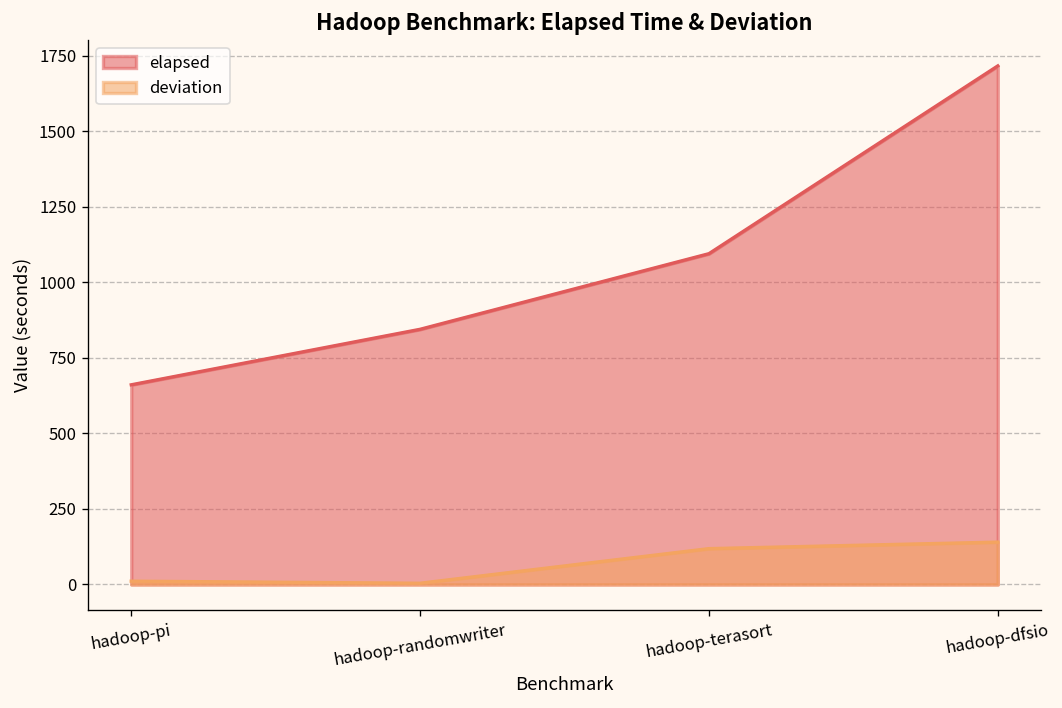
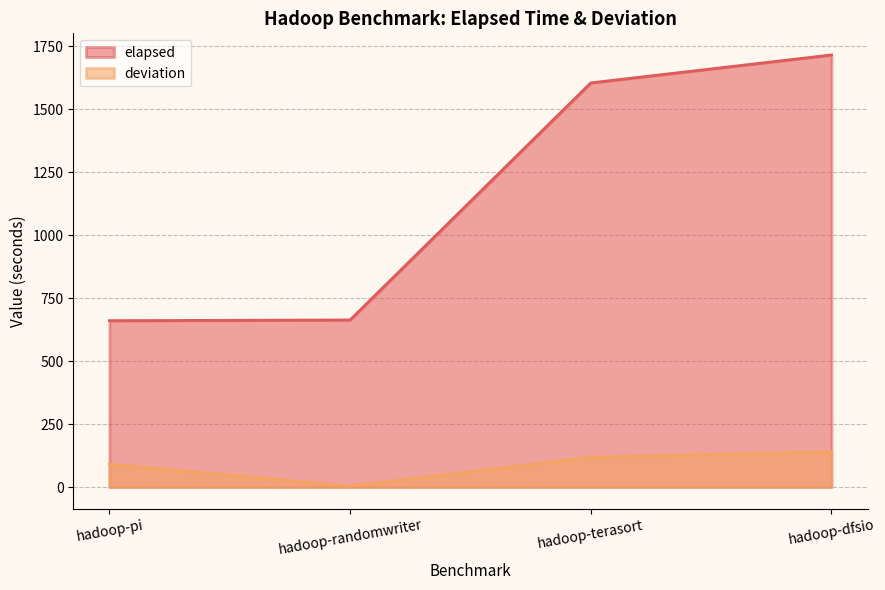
  {
    "elapsed": {
      "hadoop-pi": 660,
-     "hadoop-randomwriter": 840,
-     "hadoop-terasort": 1090,
+     "hadoop-randomwriter": 660,
+     "hadoop-terasort": 1600,
      "hadoop-dfsio": 1720
    },
    "deviation": {
-     "hadoop-pi": 10,
+     "hadoop-pi": 90,
      "hadoop-randomwriter": 0,
      "hadoop-terasort": 120,
      "hadoop-dfsio": 140
    }
  }
